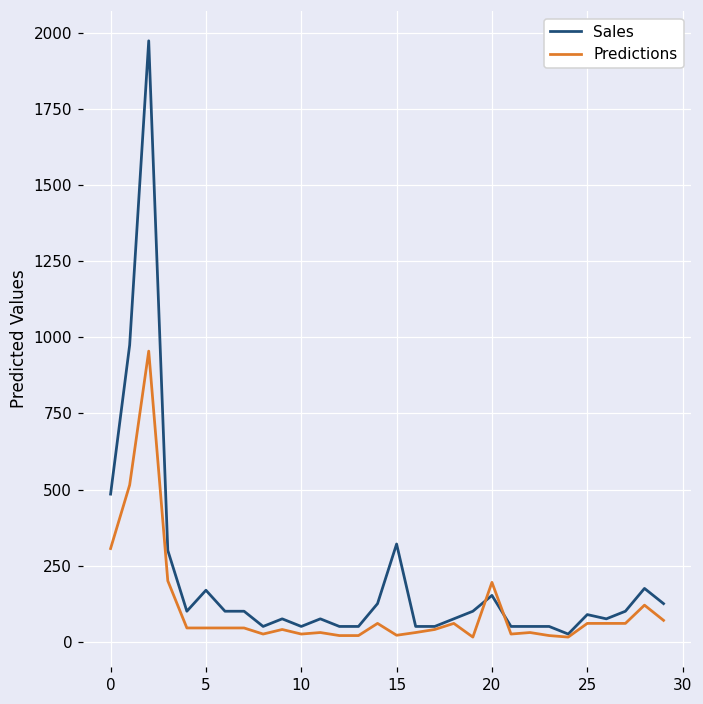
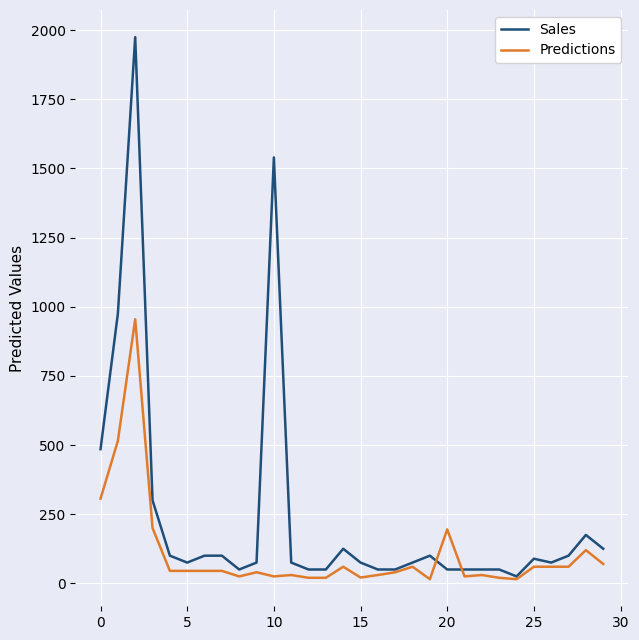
  {
    "Sales": {
      "0": 490,
-     "5": 170,
-     "10": 50,
-     "15": 320,
-     "20": 150,
+     "5": 80,
+     "10": 1540,
+     "15": 80,
+     "20": 50,
      "25": 90
    },
    "Predictions": {
      "0": 310,
      "5": 50,
      "10": 30,
      "15": 20,
      "20": 200,
      "25": 60
    }
  }
